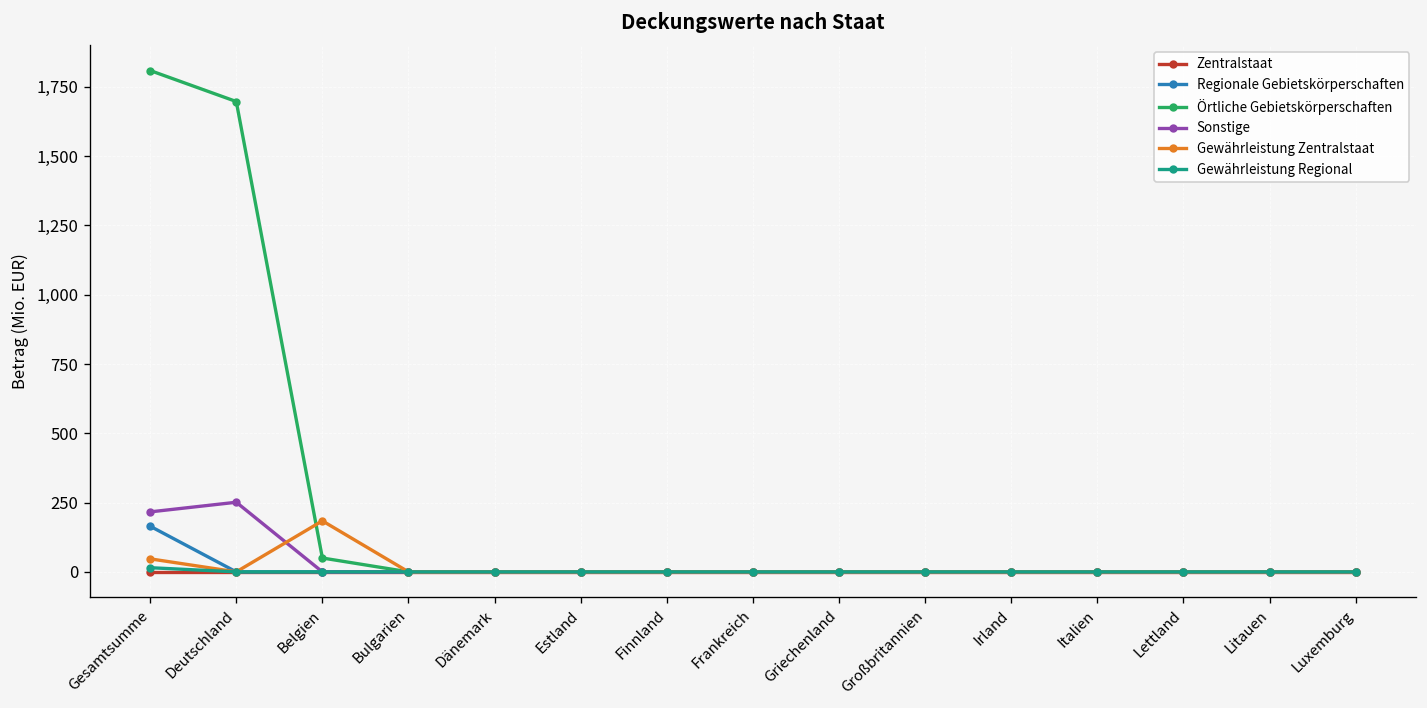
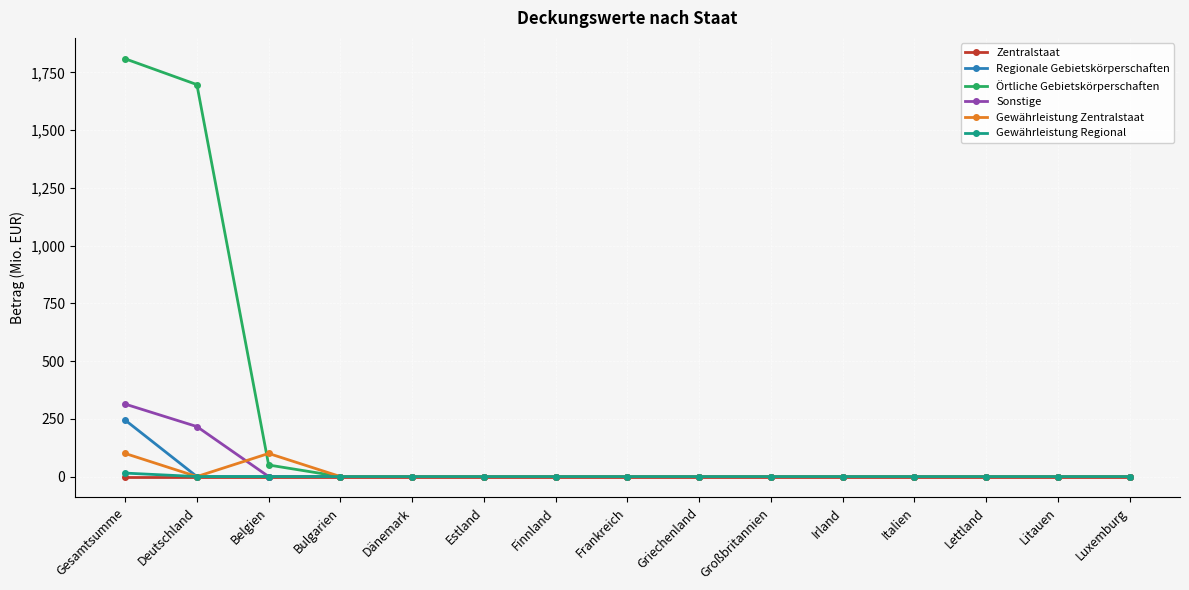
  {
    "Zentralstaat": {
      "Gesamtsumme": 0
    },
    "Regionale Gebietskörperschaften": {
-     "Gesamtsumme": 160
+     "Gesamtsumme": 240
    },
    "Sonstige": {
-     "Gesamtsumme": 220,
-     "Deutschland": 250
+     "Gesamtsumme": 310,
+     "Deutschland": 220
    },
    "Gewährleistung Zentralstaat": {
-     "Gesamtsumme": 50,
-     "Belgien": 180
+     "Gesamtsumme": 100,
+     "Belgien": 100
    }
  }
